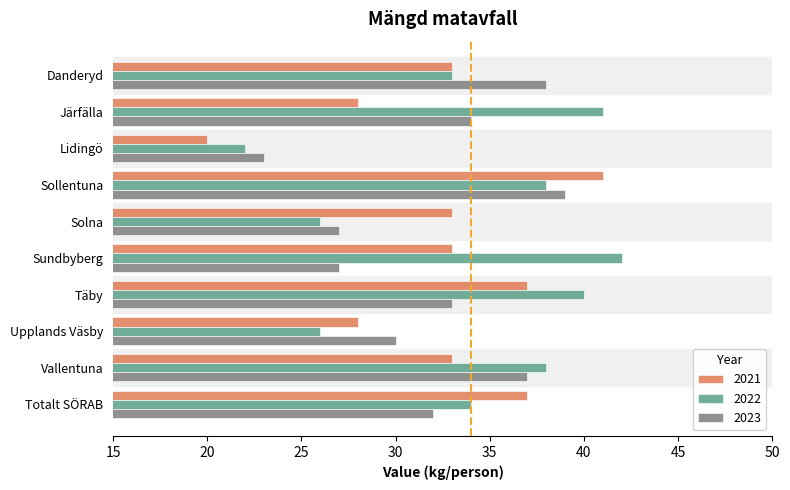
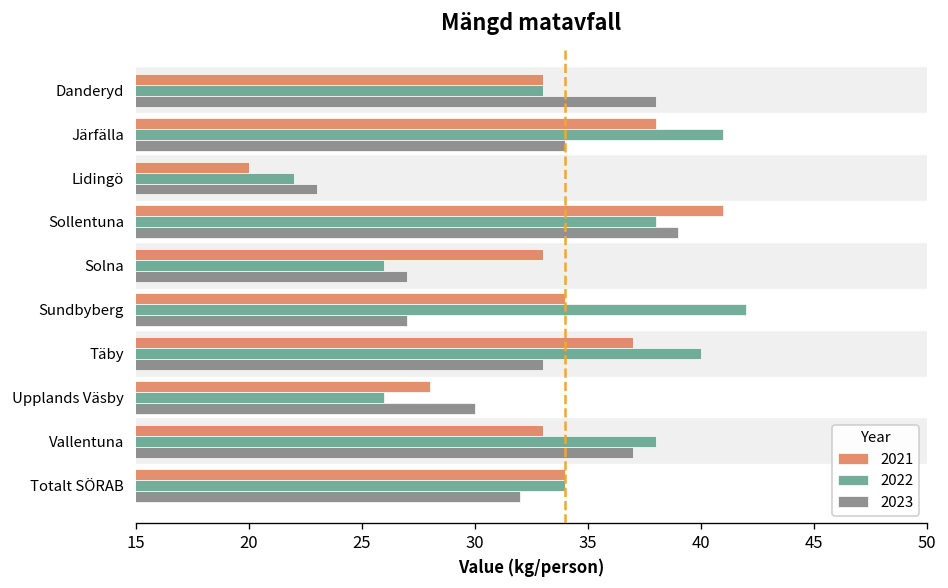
  {
    "2021": {
      "Danderyd": 33,
-     "Järfälla": 28,
+     "Järfälla": 38,
      "Lidingö": 20,
      "Sollentuna": 41,
      "Solna": 33,
-     "Sundbyberg": 33,
+     "Sundbyberg": 34,
      "Täby": 37,
      "Upplands Väsby": 28,
      "Vallentuna": 33,
-     "Totalt SÖRAB": 37
+     "Totalt SÖRAB": 34
    }
  }
